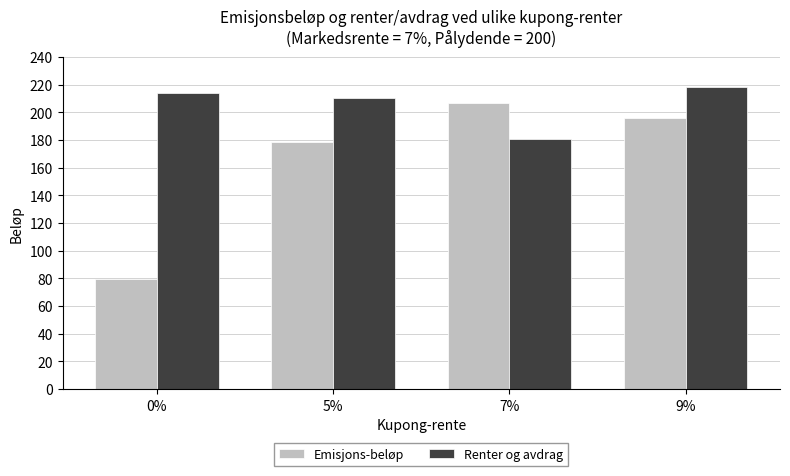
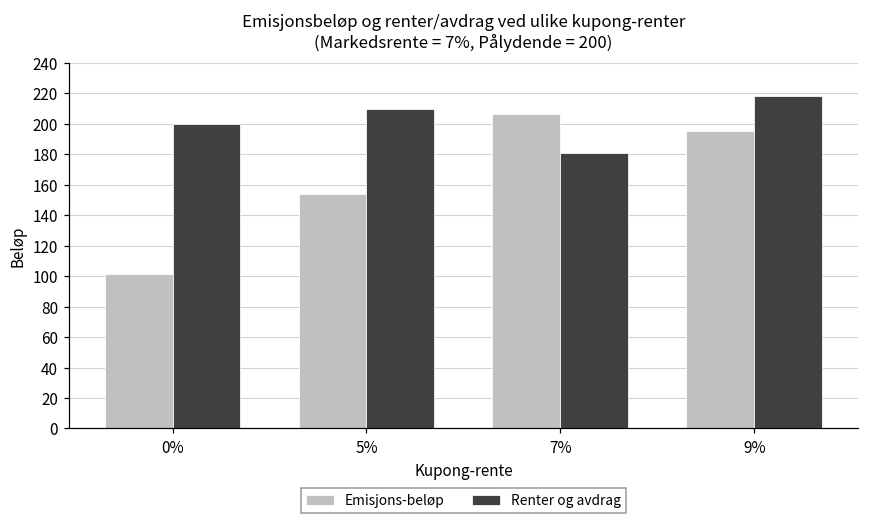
  {
    "Emisjons-beløp": {
-     "0%": 80,
-     "5%": 179,
+     "0%": 102,
+     "5%": 154,
      "7%": 207,
      "9%": 196
    },
    "Renter og avdrag": {
-     "0%": 214,
+     "0%": 200,
      "5%": 210,
      "7%": 181,
      "9%": 218
    }
  }
